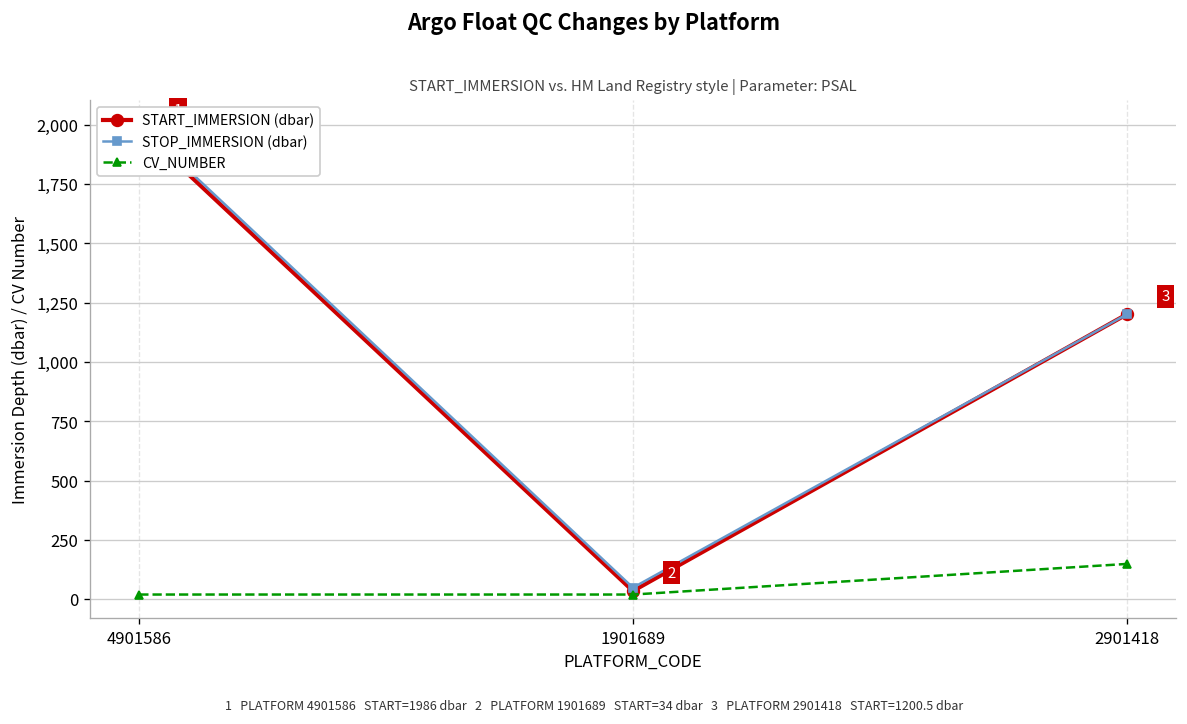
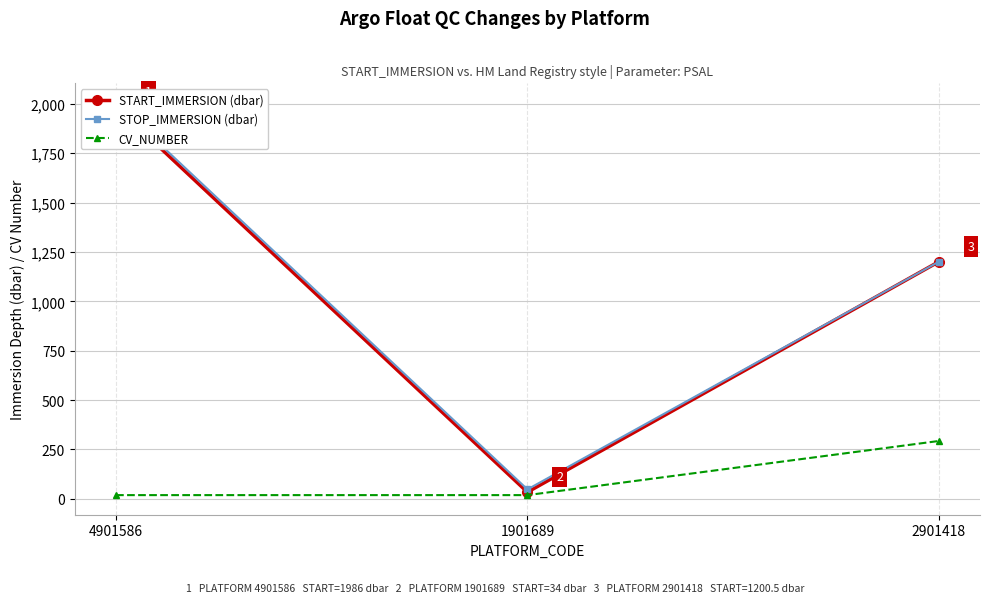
  {
    "START_IMMERSION (dbar)": {
      "1901689": 30
    },
    "STOP_IMMERSION (dbar)": {
      "1901689": 50
    },
    "CV_NUMBER": {
      "4901586": 20,
      "1901689": 20,
-     "2901418": 150
+     "2901418": 290
    }
  }
